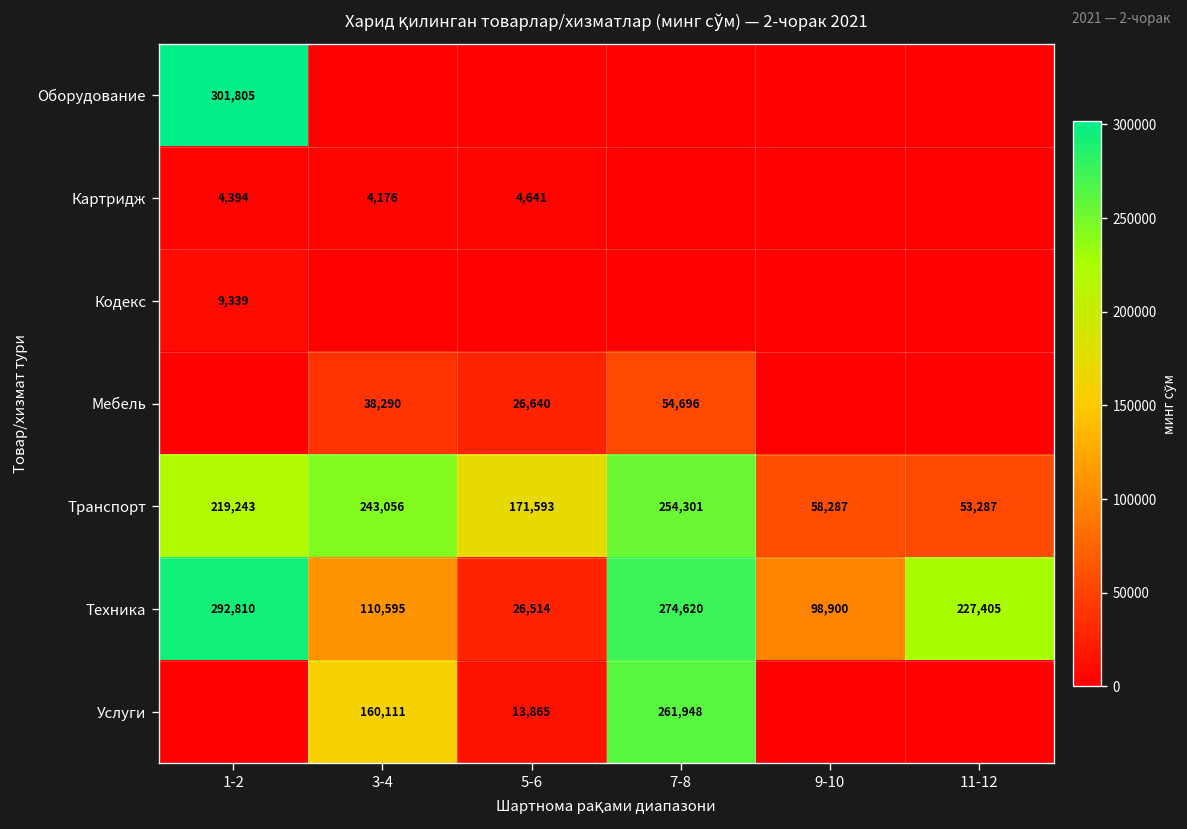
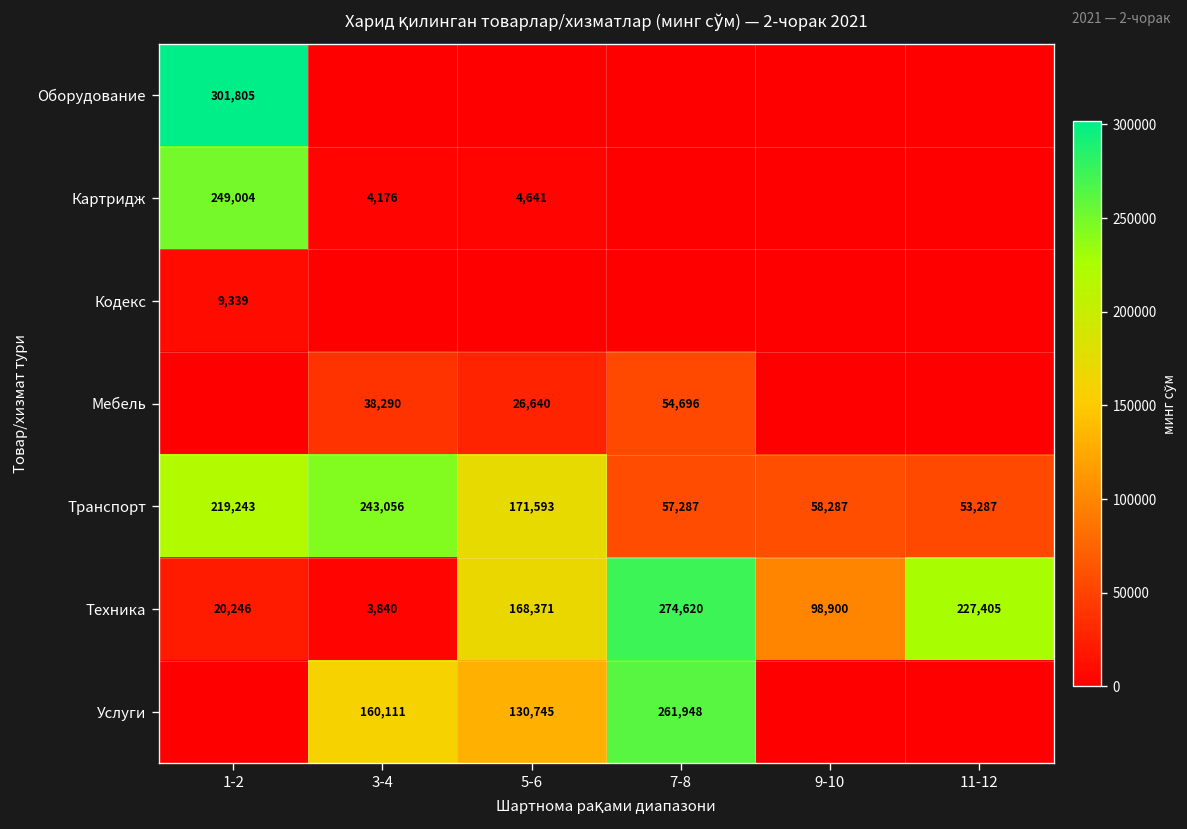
  {
    "Оборудование": {
      "1-2": "301,805"
    },
    "Картридж": {
-     "1-2": "4,394",
+     "1-2": "249,004",
      "3-4": "4,176",
      "5-6": "4,641"
    },
    "Кодекс": {
      "1-2": "9,339"
    },
    "Мебель": {
      "3-4": "38,290",
      "5-6": "26,640",
      "7-8": "54,696"
    },
    "Транспорт": {
      "1-2": "219,243",
      "3-4": "243,056",
      "5-6": "171,593",
-     "7-8": "254,301",
+     "7-8": "57,287",
      "9-10": "58,287",
      "11-12": "53,287"
    },
    "Техника": {
-     "1-2": "292,810",
-     "3-4": "110,595",
-     "5-6": "26,514",
+     "1-2": "20,246",
+     "3-4": "3,840",
+     "5-6": "168,371",
      "7-8": "274,620",
      "9-10": "98,900",
      "11-12": "227,405"
    },
    "Услуги": {
      "3-4": "160,111",
-     "5-6": "13,865",
+     "5-6": "130,745",
      "7-8": "261,948"
    }
  }
